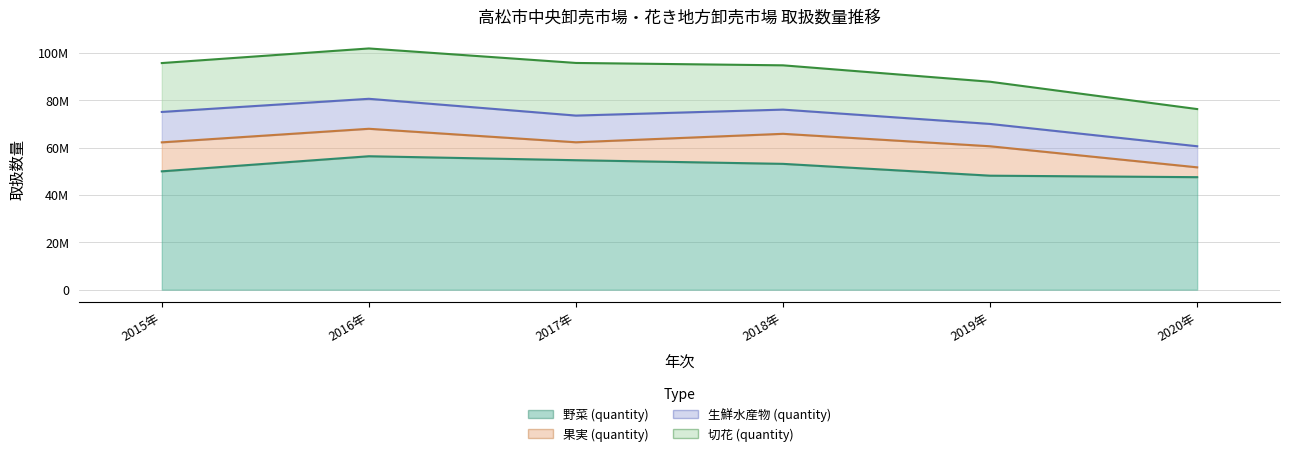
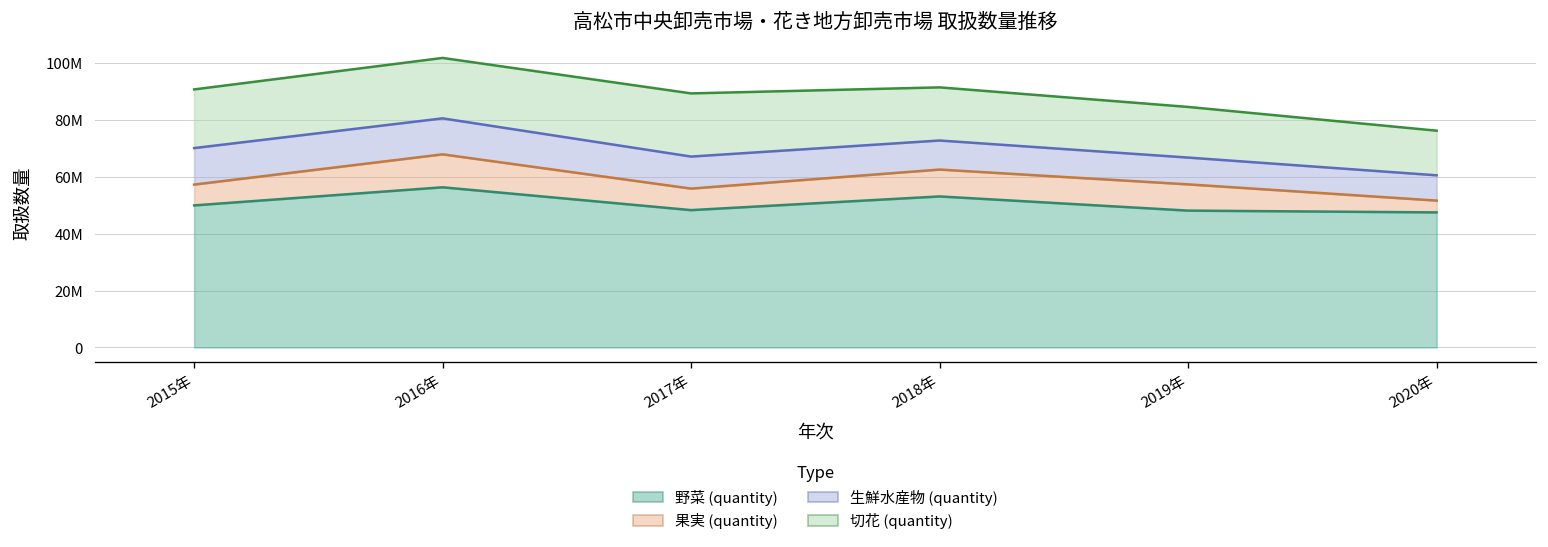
  {
    "野菜 (quantity)": {
      "2015年": 50000000,
      "2016年": 56000000,
-     "2017年": 55000000,
+     "2017年": 48000000,
      "2018年": 53000000,
      "2019年": 48000000,
      "2020年": 47000000
    },
    "果実 (quantity)": {
-     "2015年": 12000000,
+     "2015年": 7000000,
      "2016年": 12000000,
      "2017年": 8000000,
-     "2018年": 13000000,
-     "2019年": 12000000,
+     "2018年": 9000000,
+     "2019年": 9000000,
      "2020年": 4000000
    }
  }
